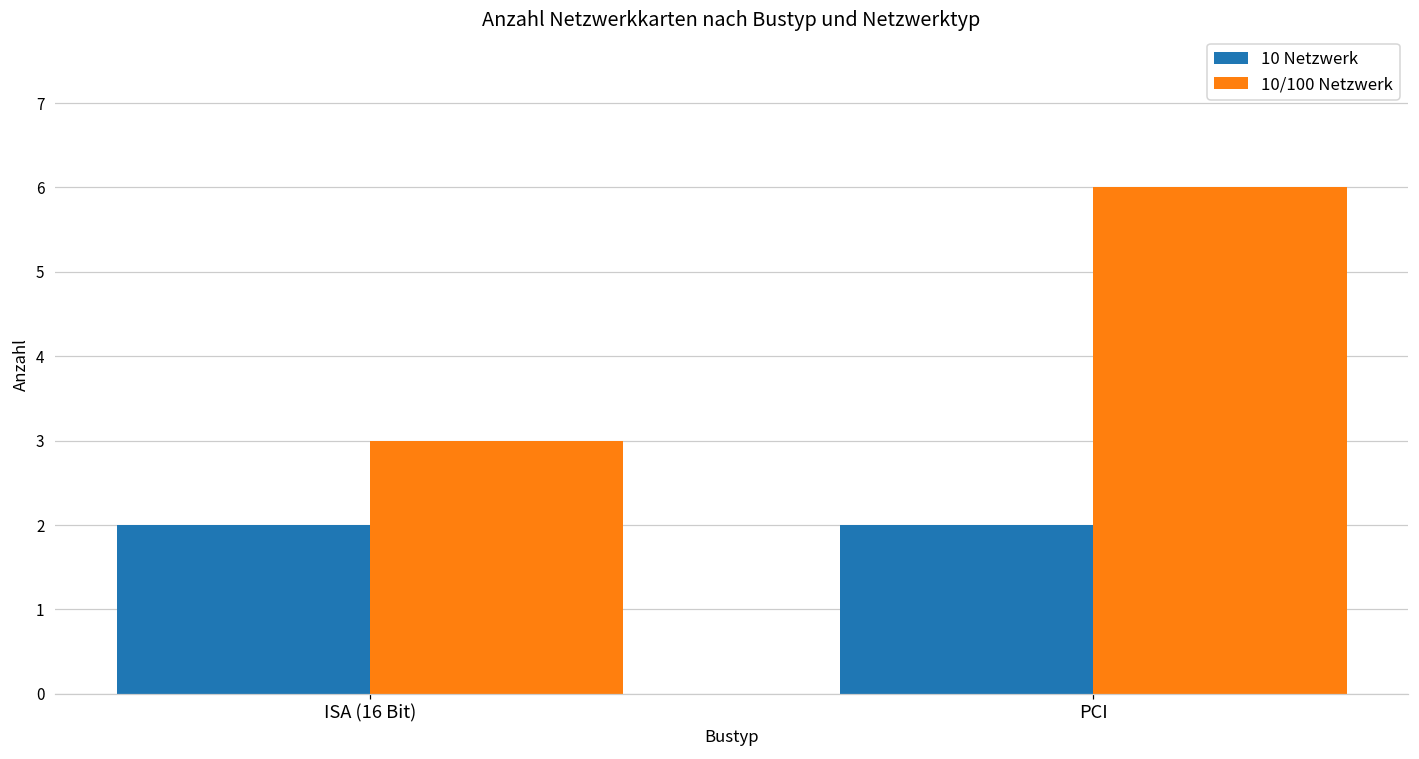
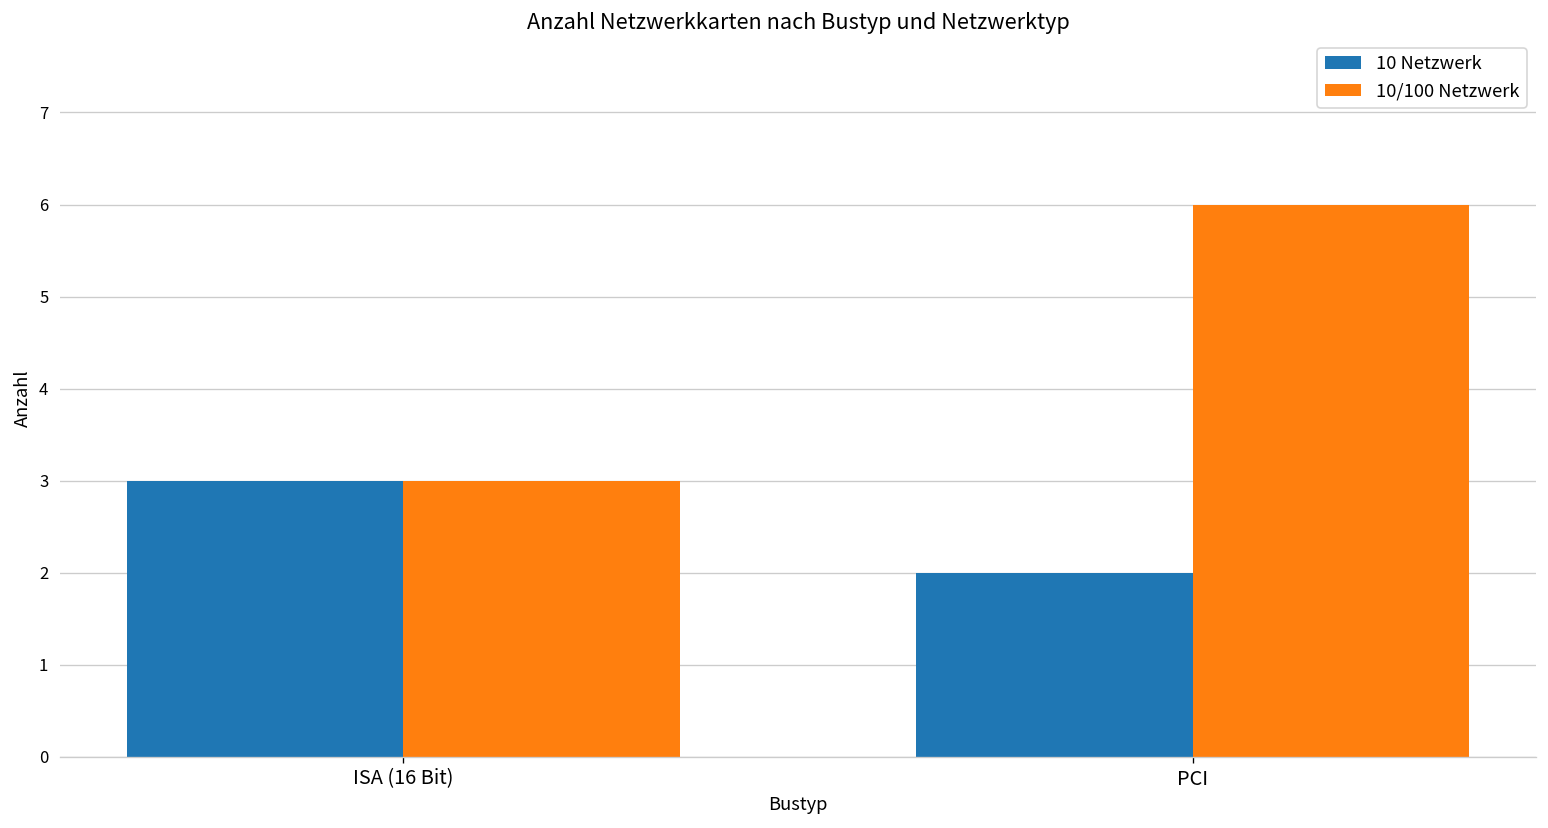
  {
    "10 Netzwerk": {
-     "ISA (16 Bit)": 2,
+     "ISA (16 Bit)": 3,
      "PCI": 2
    },
    "10/100 Netzwerk": {
      "ISA (16 Bit)": 3,
      "PCI": 6
    }
  }
